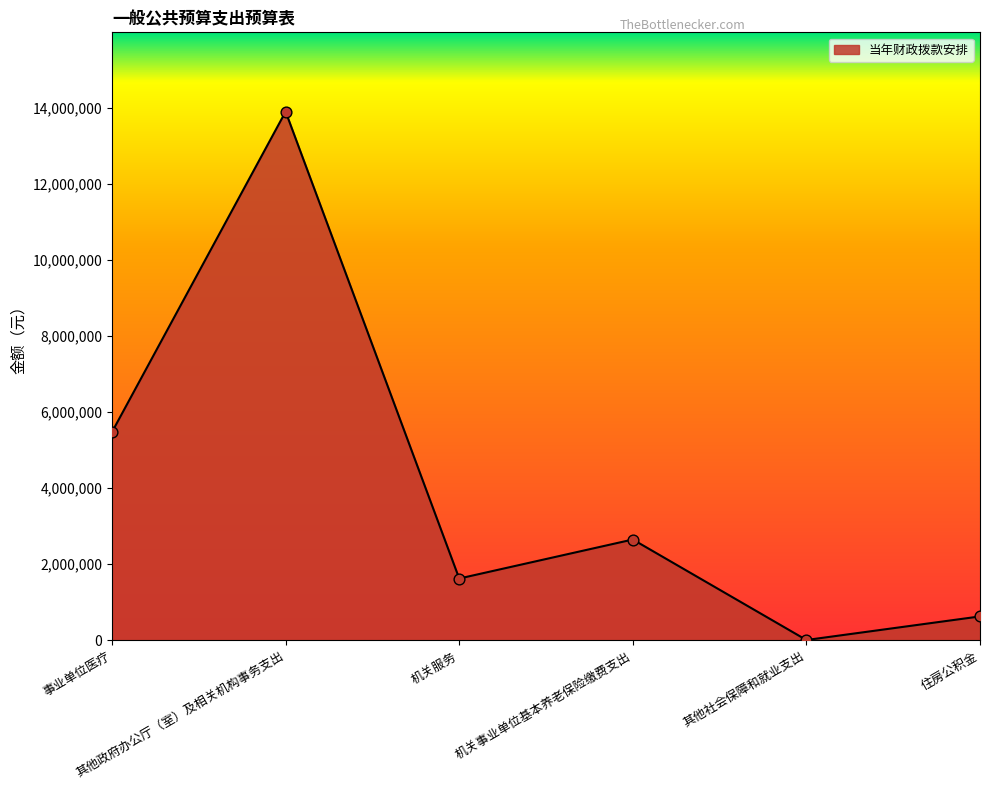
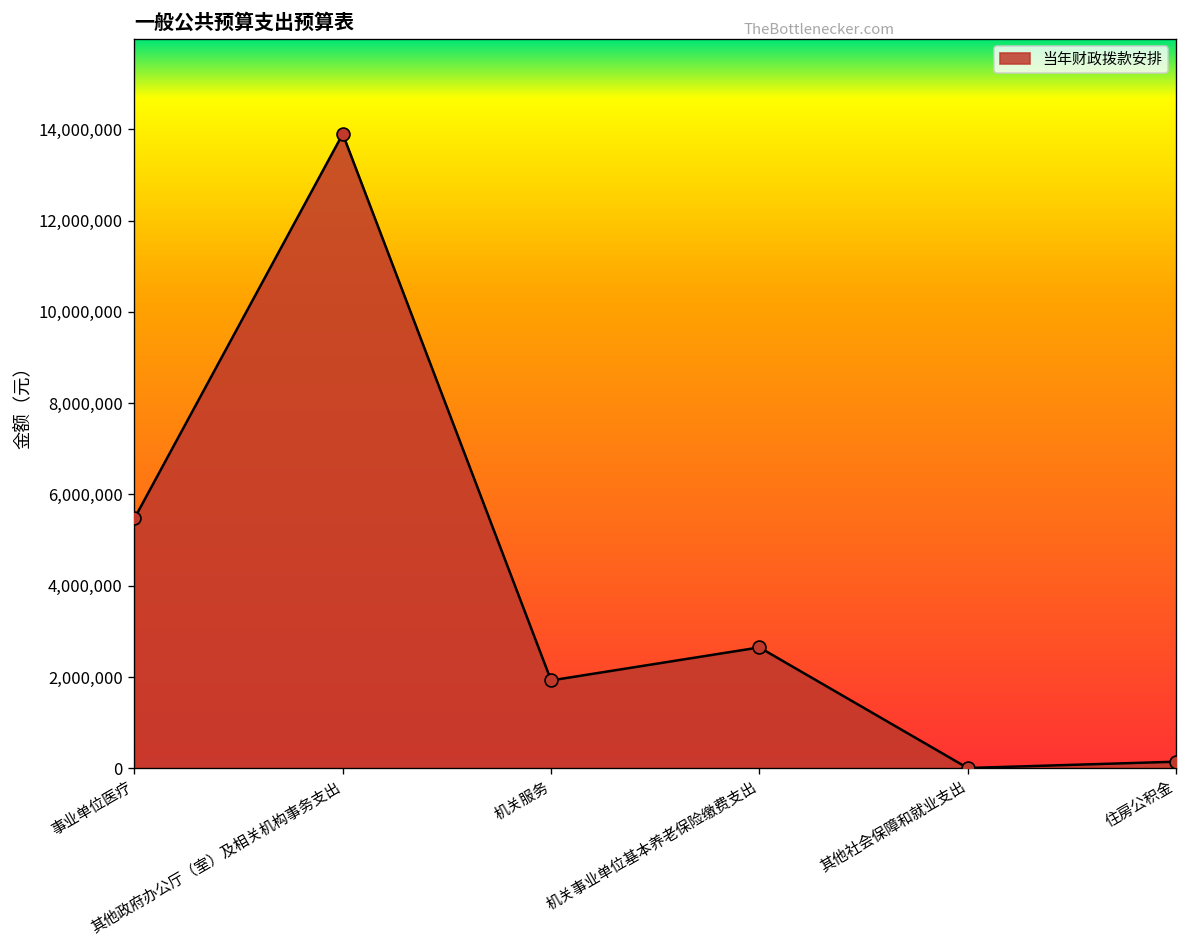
  {
    "事业单位医疗": "5,500,000",
    "其他政府办公厅（室）及相关机构事务支出": "13,900,000",
-   "机关服务": "1,600,000",
+   "机关服务": "1,900,000",
    "机关事业单位基本养老保险缴费支出": "2,600,000",
    "其他社会保障和就业支出": "0",
-   "住房公积金": "600,000"
+   "住房公积金": "100,000"
  }
